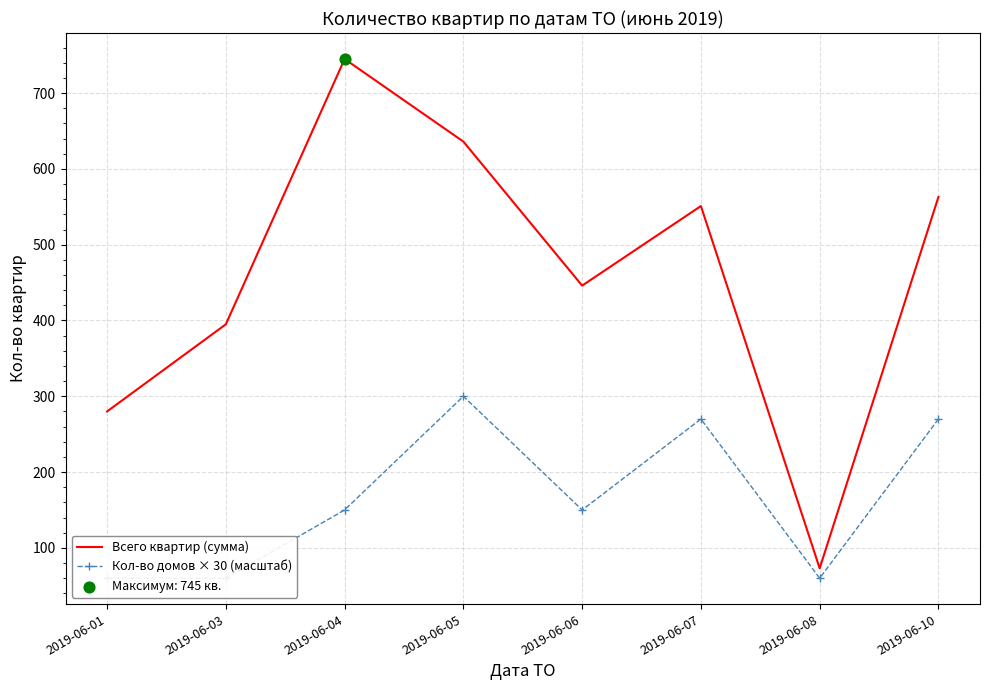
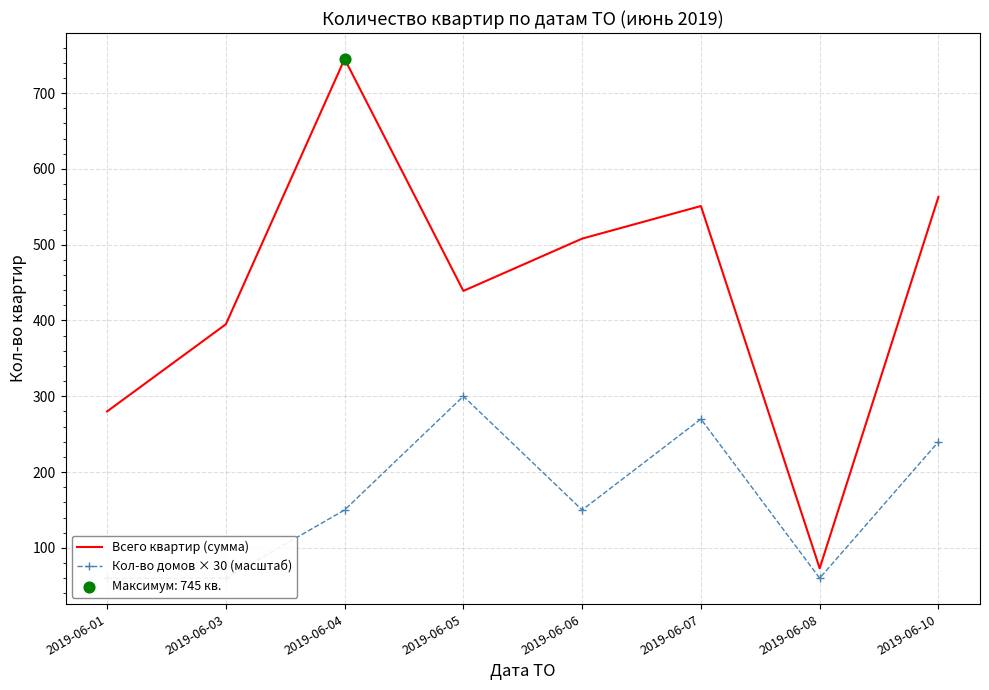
  {
    "Всего квартир (сумма)": {
      "2019-06-01": 280,
      "2019-06-03": 400,
-     "2019-06-05": 640,
-     "2019-06-06": 450,
+     "2019-06-05": 440,
+     "2019-06-06": 510,
      "2019-06-07": 550,
      "2019-06-08": 70,
      "2019-06-10": 560
    },
    "Кол-во домов × 30 (масштаб)": {
      "2019-06-04": 150,
      "2019-06-05": 300,
      "2019-06-06": 150,
      "2019-06-07": 270,
      "2019-06-08": 60,
-     "2019-06-10": 270
+     "2019-06-10": 240
    }
  }
